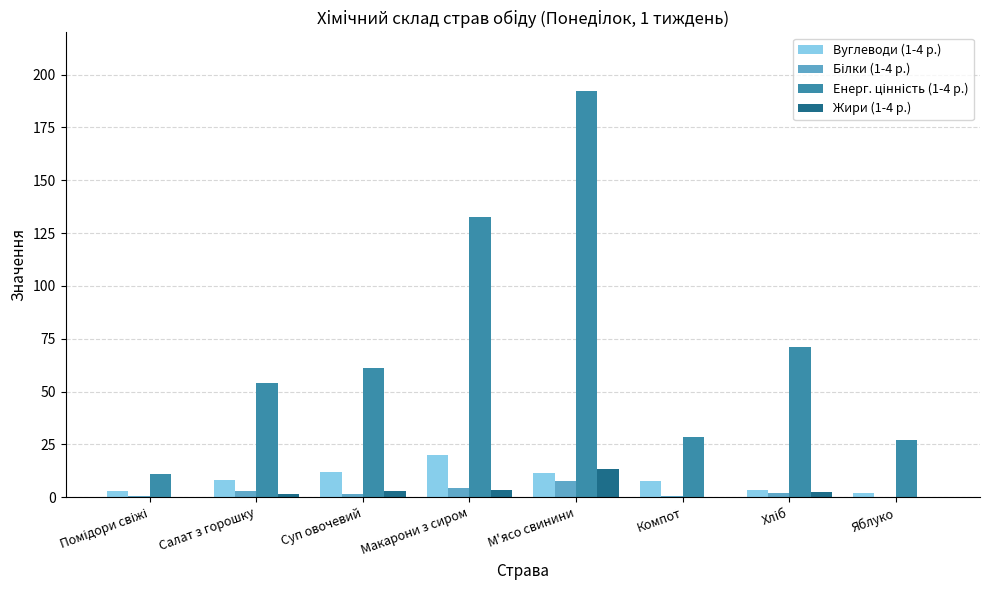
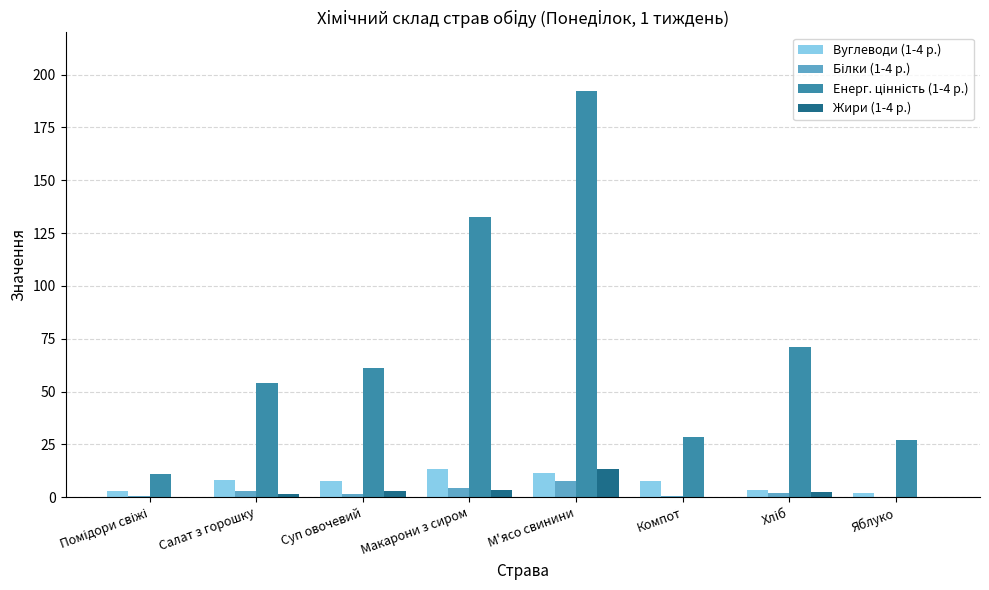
  {
    "Вуглеводи (1-4 р.)": {
      "Помідори свіжі": 3,
      "Салат з горошку": 8,
-     "Суп овочевий": 12,
-     "Макарони з сиром": 20,
+     "Суп овочевий": 8,
+     "Макарони з сиром": 14,
      "М'ясо свинини": 11,
      "Компот": 8,
      "Хліб": 4,
      "Яблуко": 2
    }
  }
